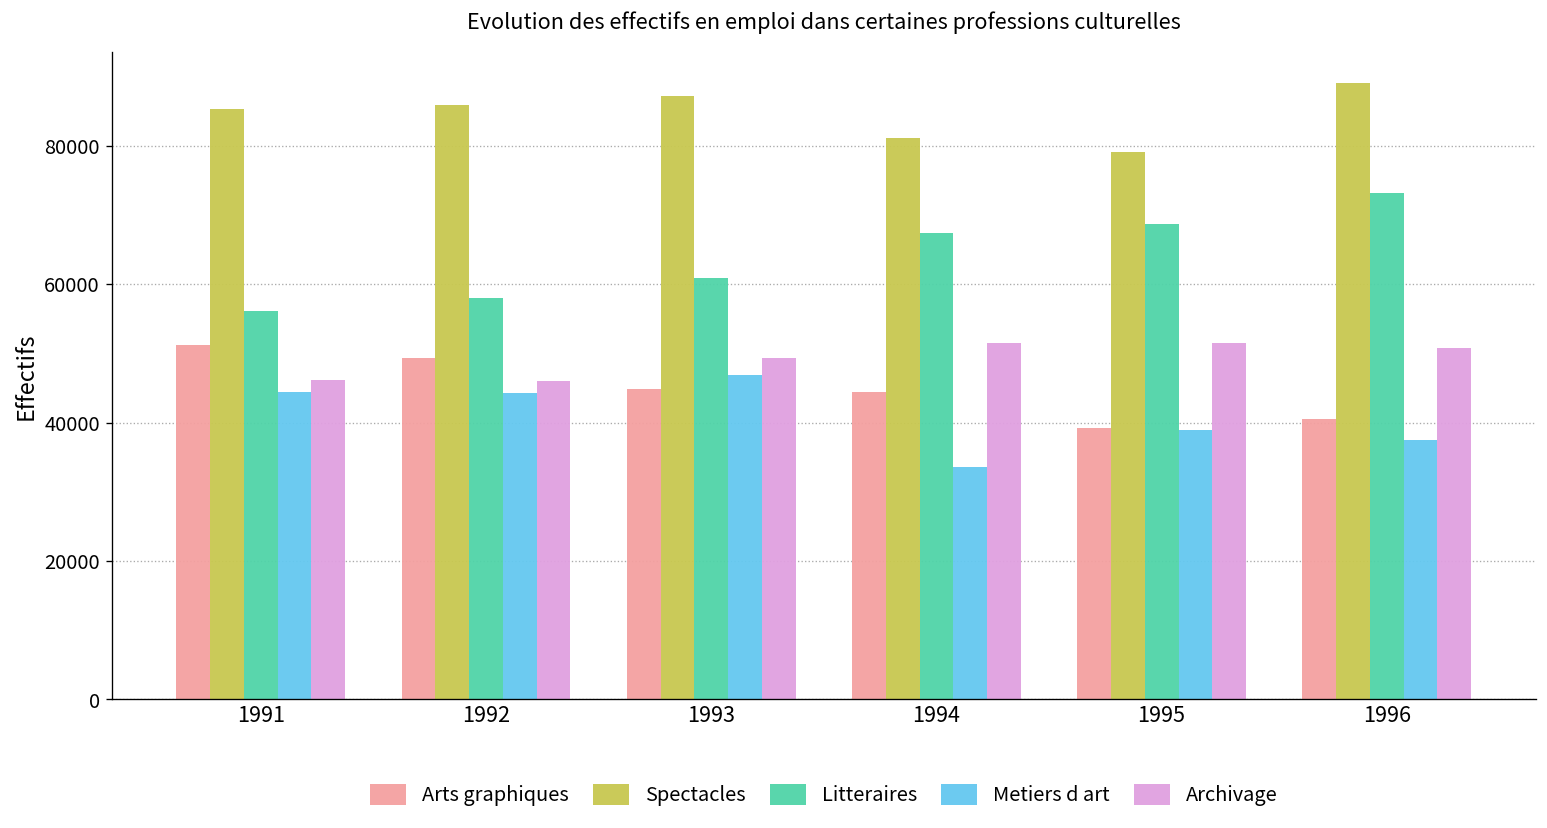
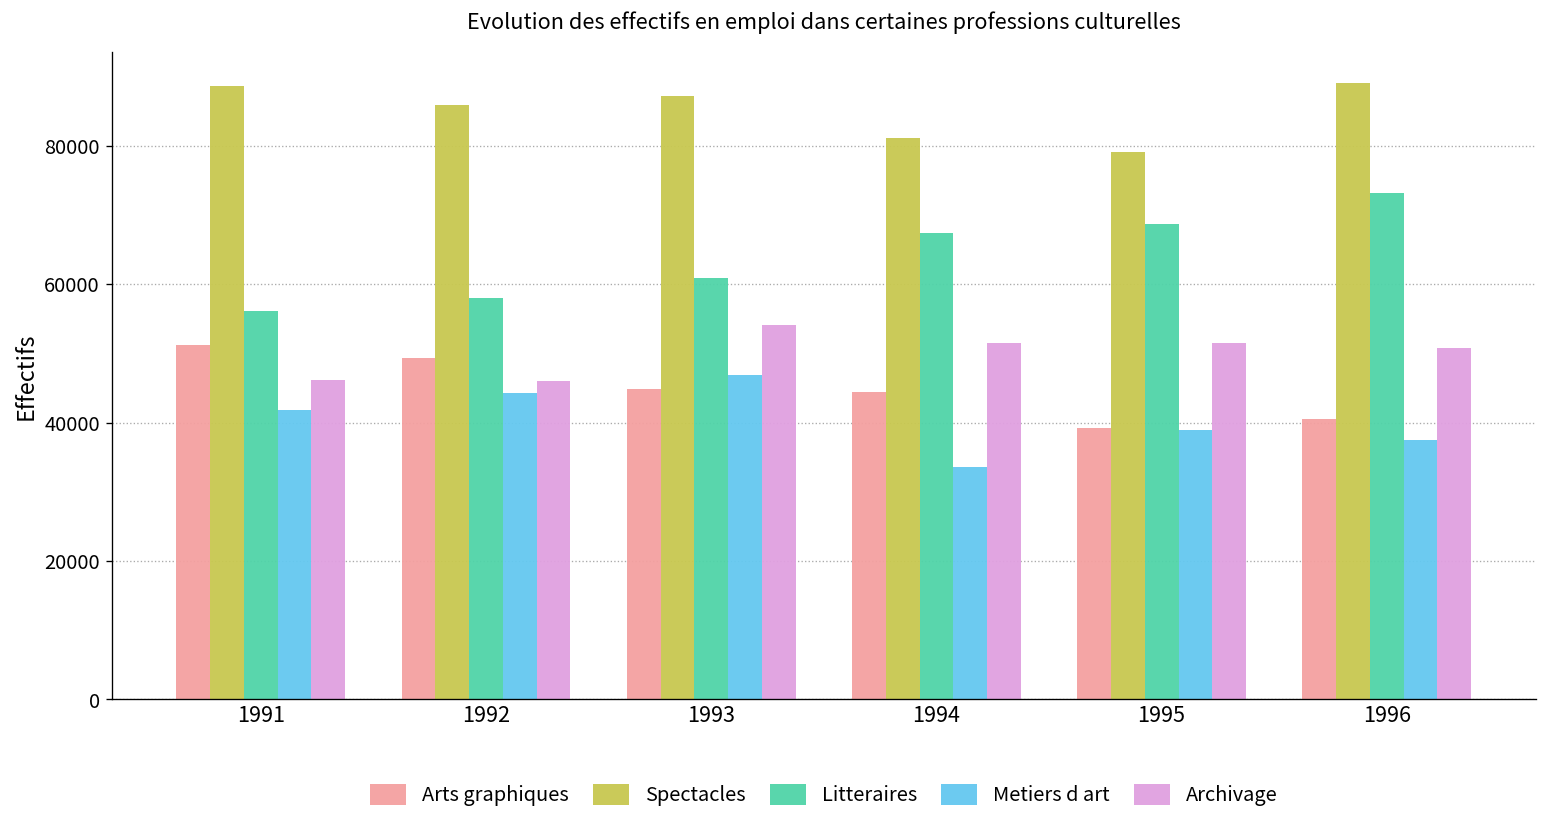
  {
    "Arts graphiques": {
      "1991": 51000,
      "1992": 49000,
      "1993": 45000,
      "1994": 45000,
      "1995": 39000,
      "1996": 41000
    },
    "Spectacles": {
-     "1991": 85000,
+     "1991": 89000,
      "1992": 86000,
      "1993": 87000,
      "1994": 81000,
      "1995": 79000,
      "1996": 89000
    },
    "Litteraires": {
      "1991": 56000,
      "1992": 58000,
      "1993": 61000,
      "1994": 67000,
      "1995": 69000,
      "1996": 73000
    },
    "Metiers d art": {
-     "1991": 44000,
+     "1991": 42000,
      "1992": 44000,
      "1993": 47000,
      "1994": 34000,
      "1995": 39000,
      "1996": 37000
    },
    "Archivage": {
      "1991": 46000,
      "1992": 46000,
-     "1993": 49000,
+     "1993": 54000,
      "1994": 52000,
      "1995": 52000,
      "1996": 51000
    }
  }
